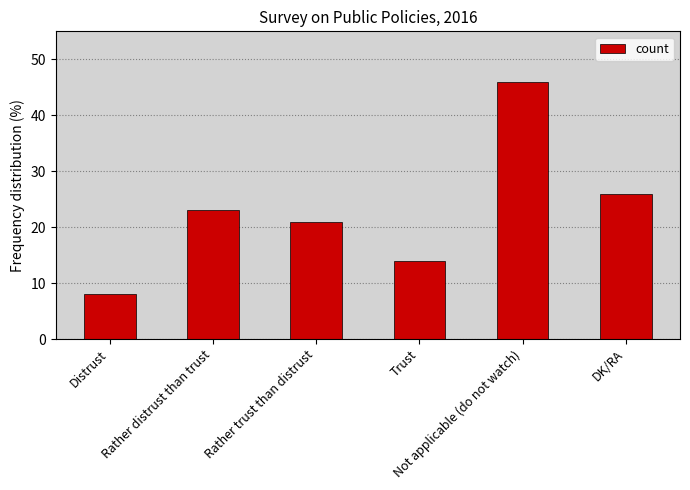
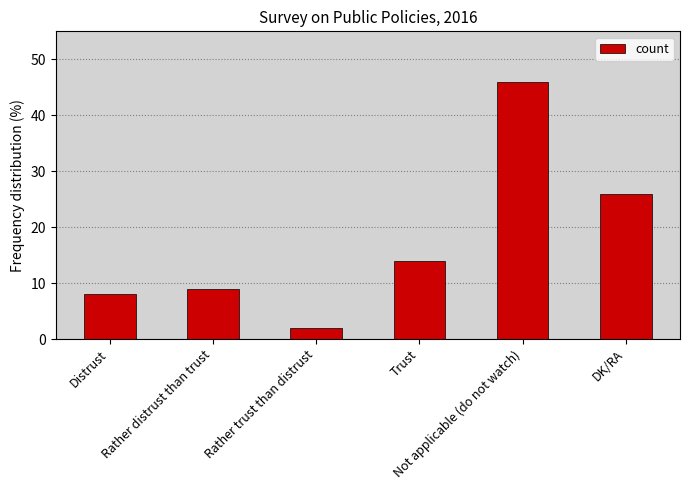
  {
    "Distrust": 8,
-   "Rather distrust than trust": 23,
-   "Rather trust than distrust": 21,
+   "Rather distrust than trust": 9,
+   "Rather trust than distrust": 2,
    "Trust": 14,
    "Not applicable (do not watch)": 46,
    "DK/RA": 26
  }
